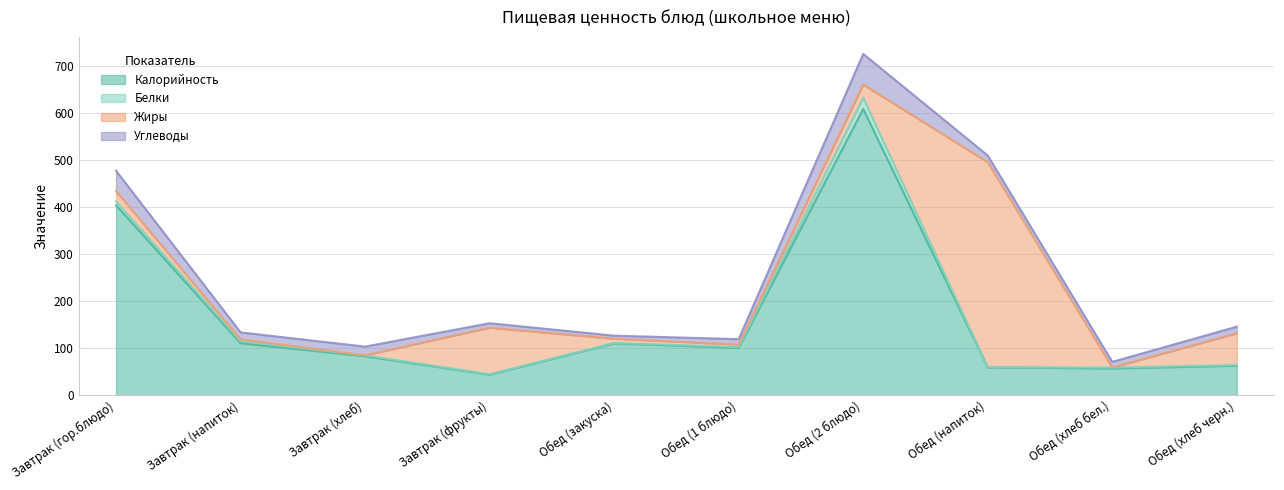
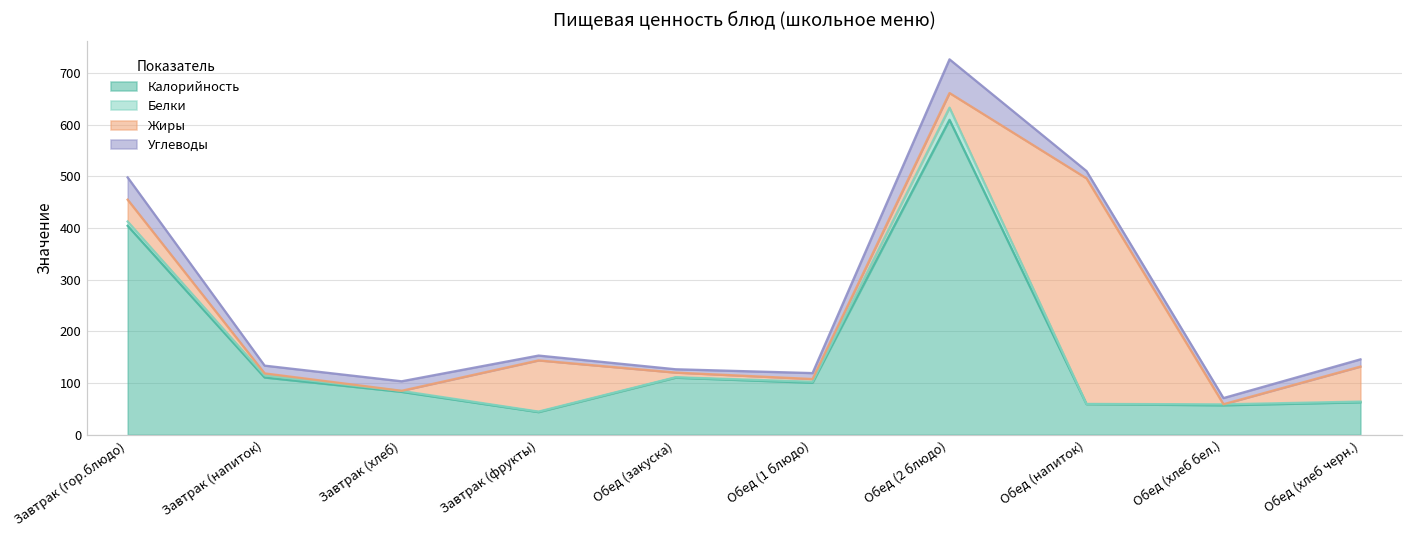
  {
    "Жиры": {
-     "Завтрак (гор.блюдо)": 20,
+     "Завтрак (гор.блюдо)": 40,
      "Завтрак (фрукты)": 100,
      "Обед (закуска)": 10,
      "Обед (2 блюдо)": 30,
      "Обед (напиток)": 440,
      "Обед (хлеб черн.)": 70
    }
  }
